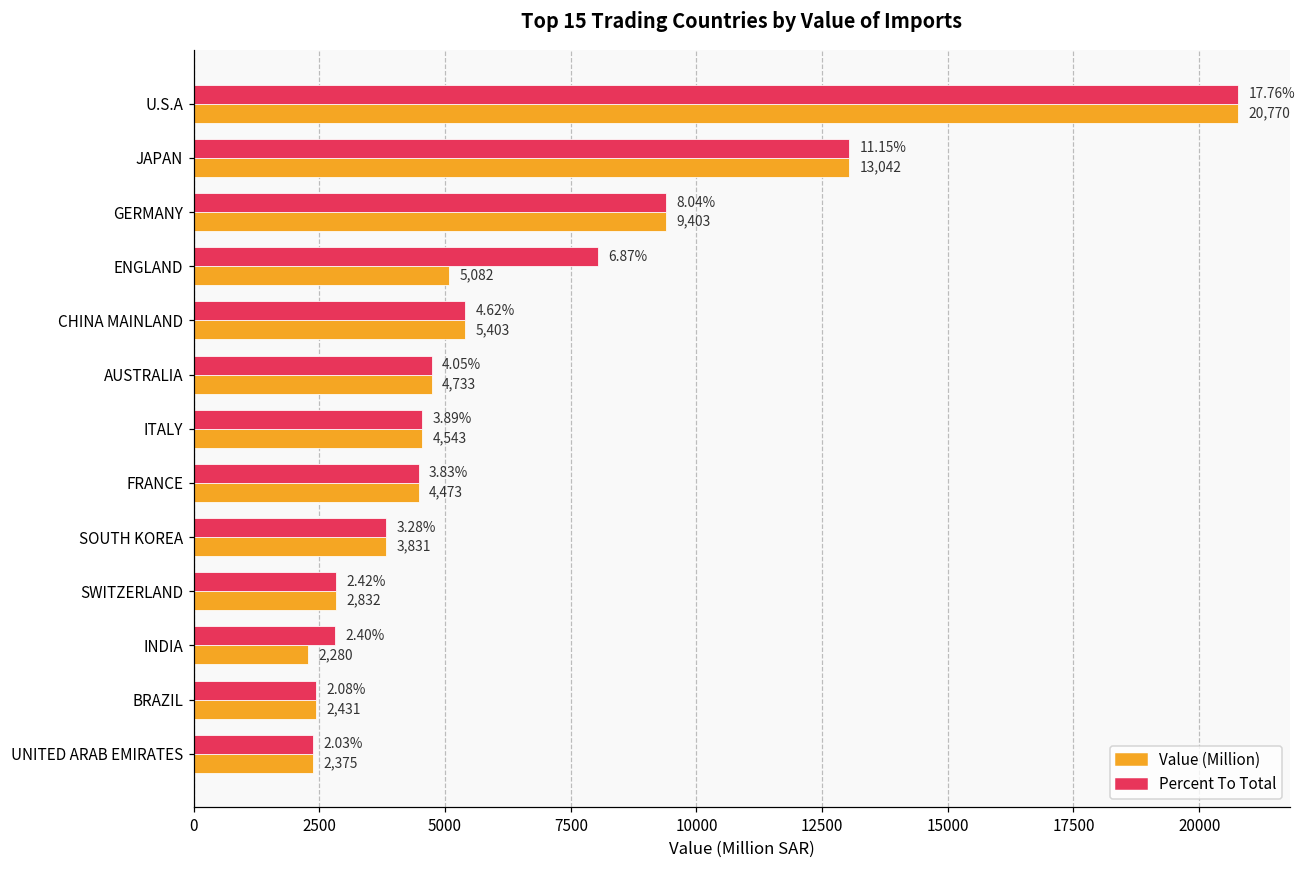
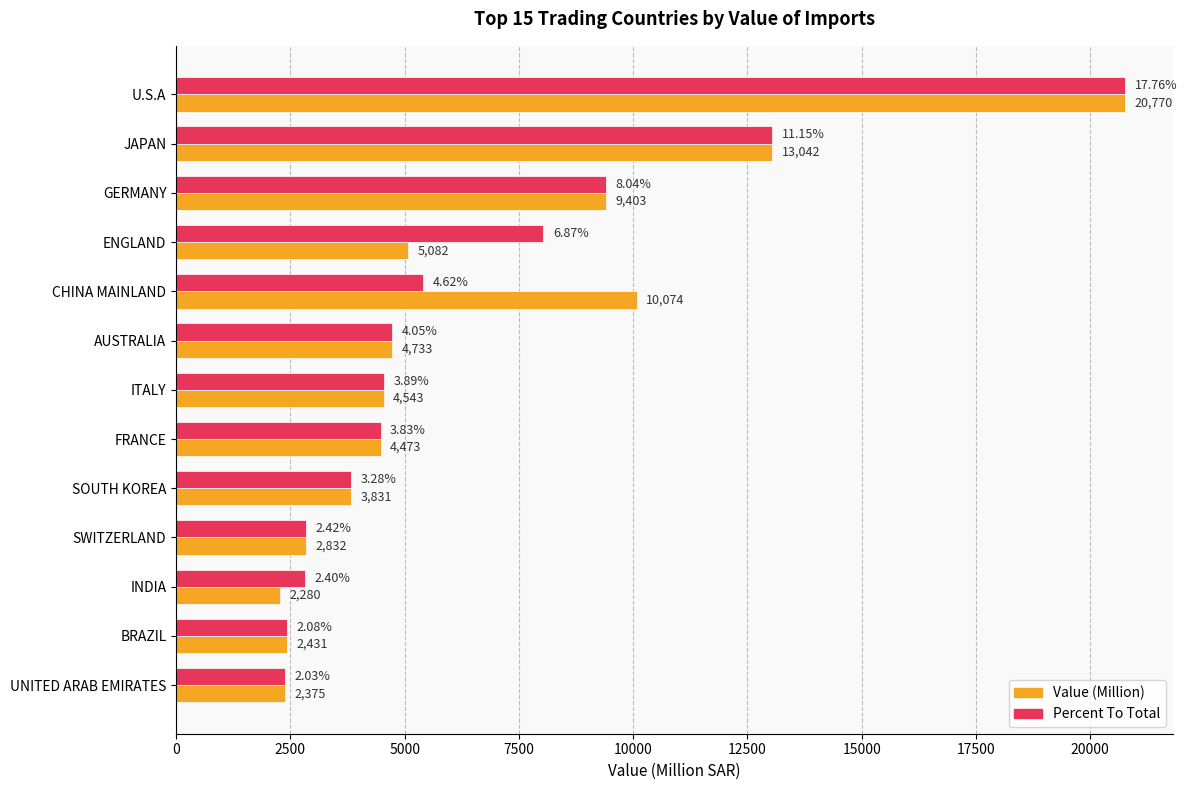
  {
    "Value (Million)": {
      "U.S.A": "20,770",
      "JAPAN": "13,042",
      "GERMANY": "9,403",
      "ENGLAND": "5,082",
-     "CHINA MAINLAND": "5,403",
+     "CHINA MAINLAND": "10,074",
      "AUSTRALIA": "4,733",
      "ITALY": "4,543",
      "FRANCE": "4,473",
      "SOUTH KOREA": "3,831",
      "SWITZERLAND": "2,832",
      "INDIA": "2,280",
      "BRAZIL": "2,431",
      "UNITED ARAB EMIRATES": "2,375"
    }
  }
